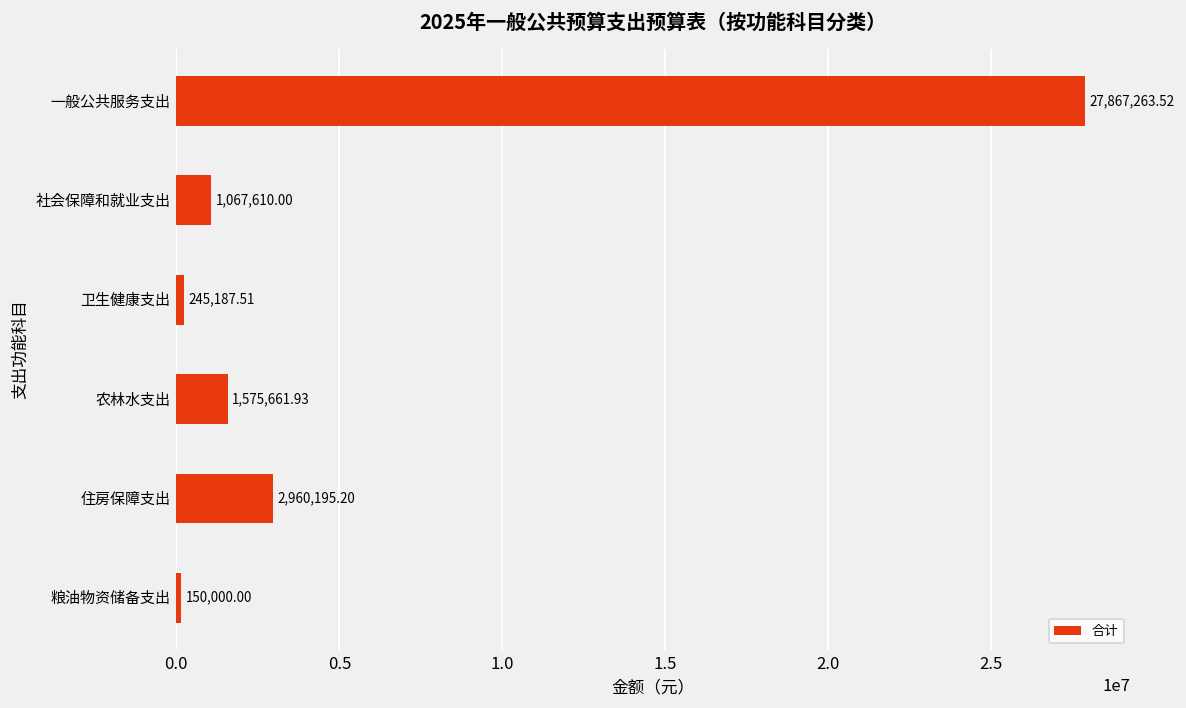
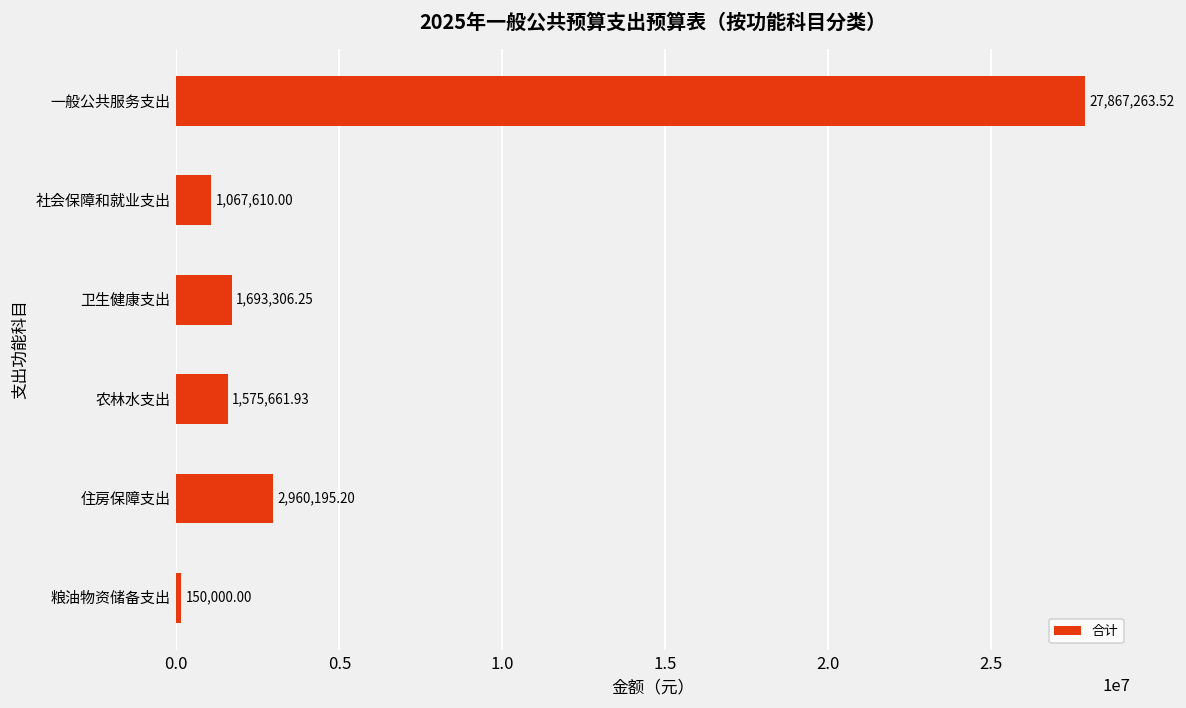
  {
    "一般公共服务支出": "27,867,263.52",
    "社会保障和就业支出": "1,067,610.00",
-   "卫生健康支出": "245,187.51",
+   "卫生健康支出": "1,693,306.25",
    "农林水支出": "1,575,661.93",
    "住房保障支出": "2,960,195.20",
    "粮油物资储备支出": "150,000.00"
  }
